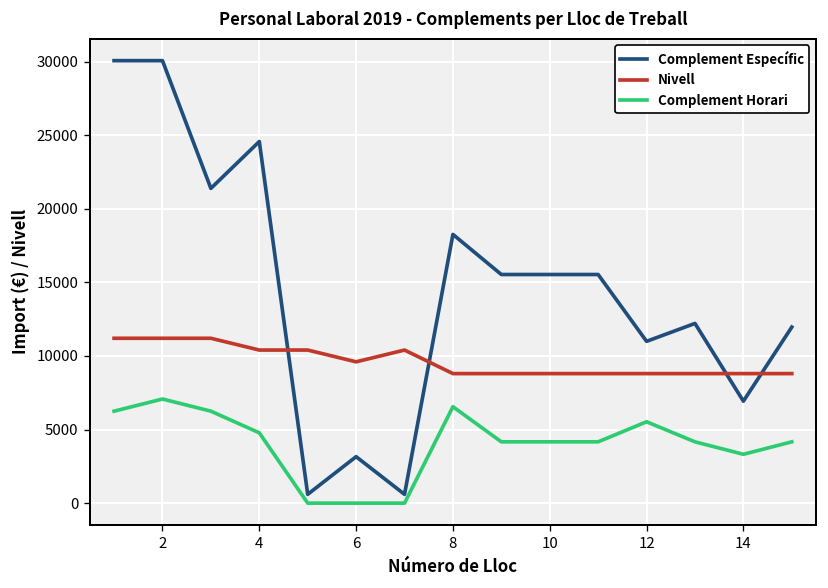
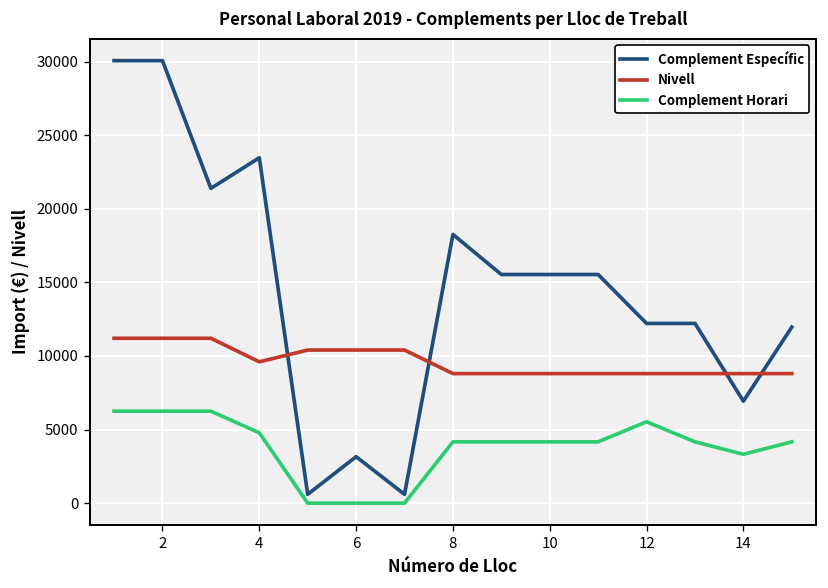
  {
    "Complement Específic": {
      "2": 30100,
-     "4": 24600,
+     "4": 23500,
      "6": 3200,
      "8": 18300,
      "10": 15500,
-     "12": 11000,
+     "12": 12200,
      "14": 6900
    },
    "Nivell": {
      "2": 11200,
-     "4": 10400,
-     "6": 9600,
+     "4": 9600,
+     "6": 10400,
      "8": 8800,
      "10": 8800,
      "12": 8800,
      "14": 8800
    },
    "Complement Horari": {
-     "2": 7100,
+     "2": 6200,
      "4": 4800,
      "6": 0,
-     "8": 6600,
+     "8": 4200,
      "10": 4200,
      "12": 5500,
      "14": 3300
    }
  }
